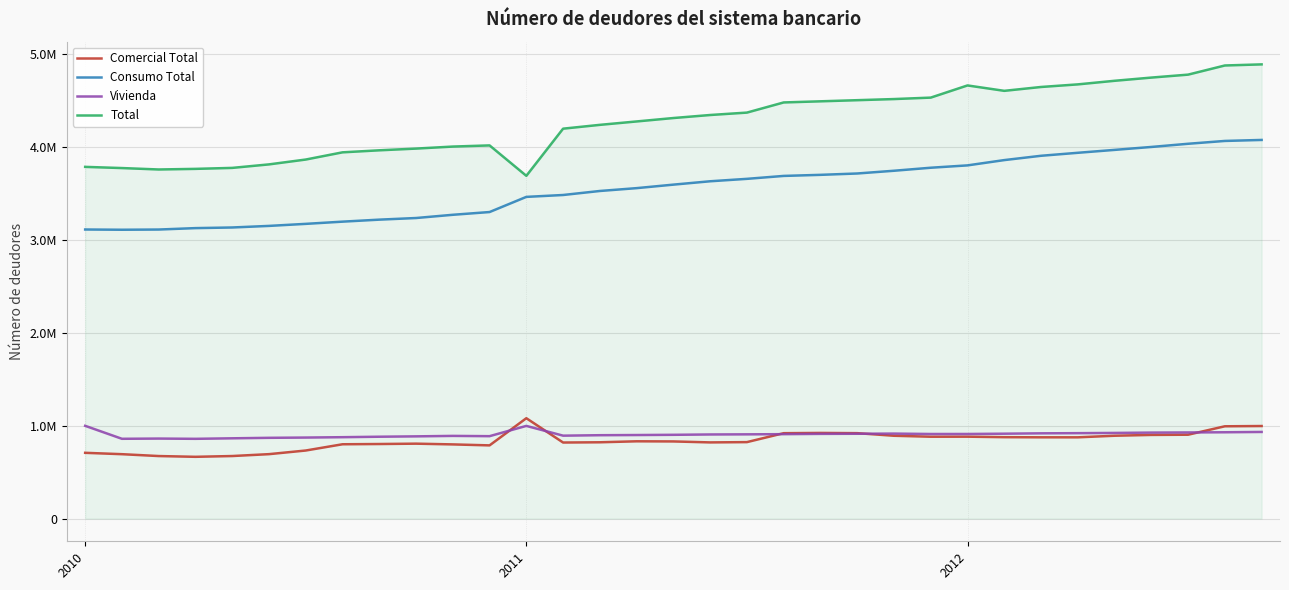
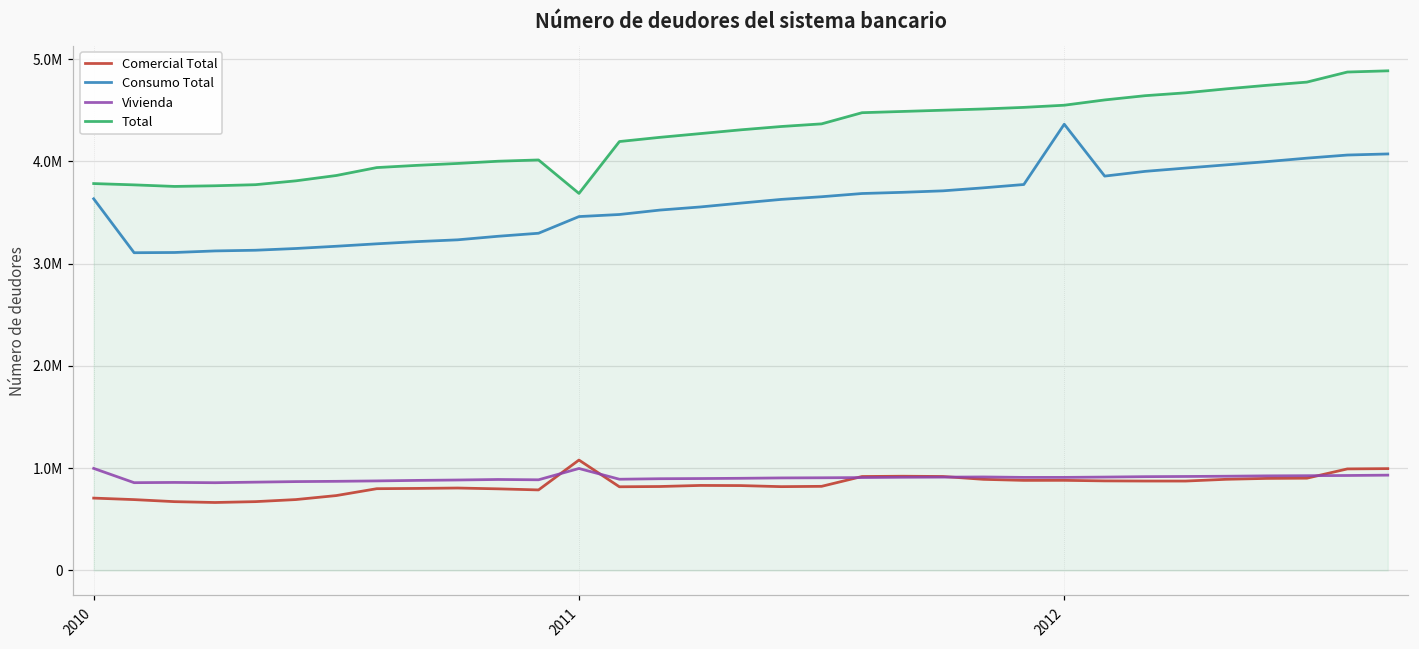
  {
    "Comercial Total": {
      "2010": 700000,
      "2011": 1100000,
      "2012": 900000
    },
    "Consumo Total": {
-     "2010": 3100000,
+     "2010": 3600000,
      "2011": 3500000,
-     "2012": 3800000
+     "2012": 4400000
    },
    "Vivienda": {
      "2010": 1000000,
      "2011": 1000000,
      "2012": 900000
    },
    "Total": {
      "2010": 3800000,
      "2011": 3700000,
-     "2012": 4700000
+     "2012": 4500000
    }
  }
